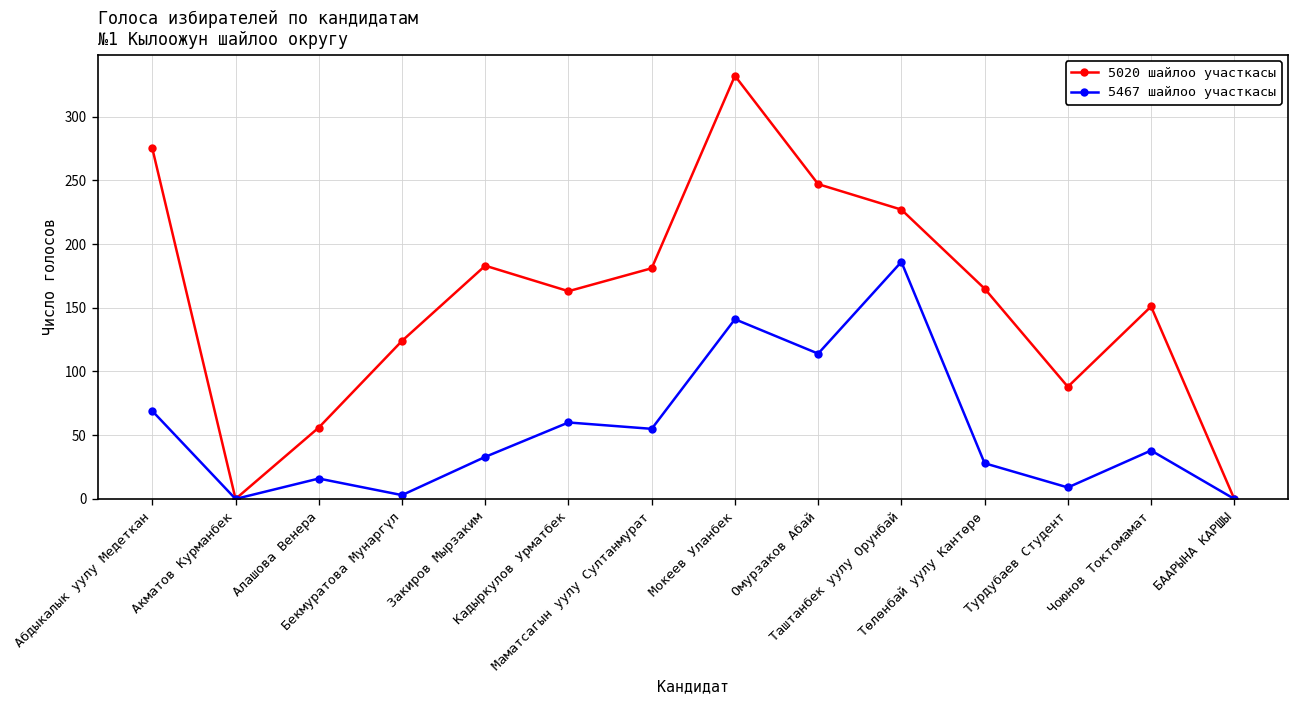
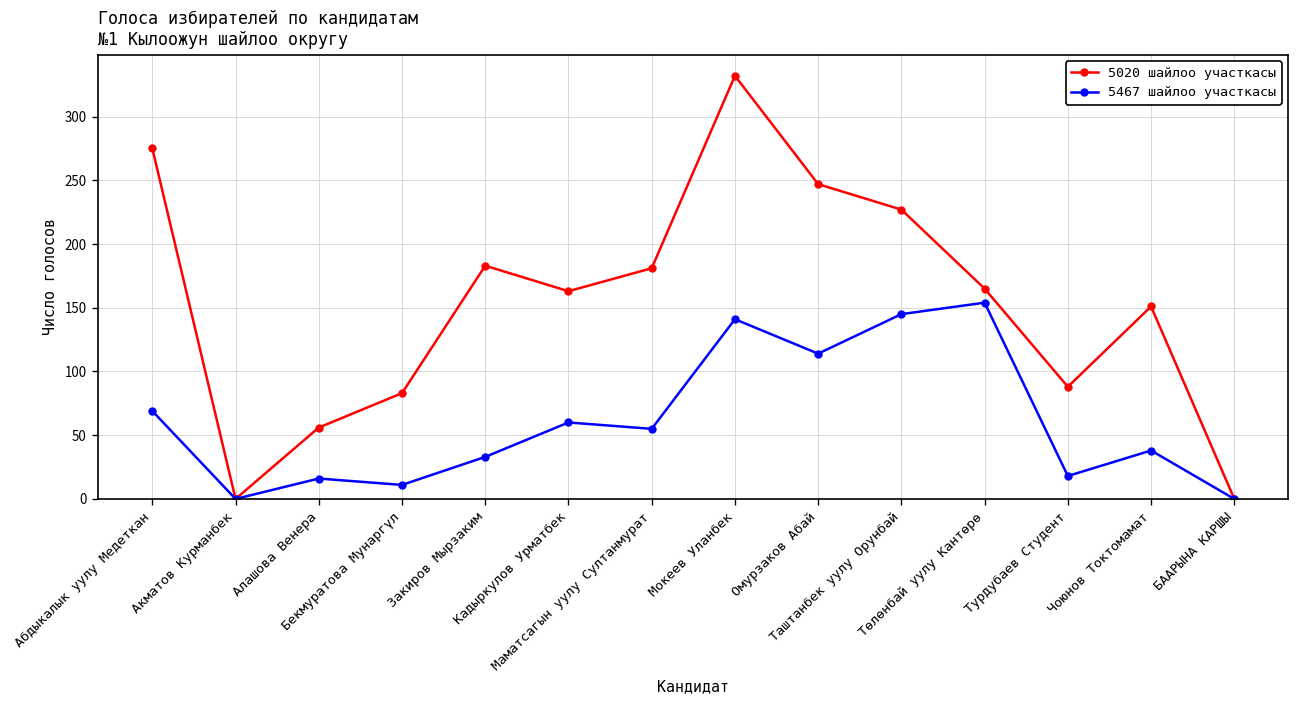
  {
    "5020 шайлоо участкасы": {
      "Абдыкалык уулу Медеткан": 275,
      "Алашова Венера": 56,
-     "Бекмуратова Мунаргүл": 124,
+     "Бекмуратова Мунаргүл": 83,
      "Закиров Мырзаким": 183,
      "Кадыркулов Урматбек": 163,
      "Маматсагын уулу Султанмурат": 181,
      "Мокеев Уланбек": 332,
      "Омурзаков Абай": 247,
      "Таштанбек уулу Орунбай": 227,
      "Төлөнбай уулу Кантөрө": 165,
      "Турдубаев Студент": 88,
      "Чоюнов Токтомамат": 151
    },
    "5467 шайлоо участкасы": {
      "Абдыкалык уулу Медеткан": 69,
      "Алашова Венера": 16,
-     "Бекмуратова Мунаргүл": 3,
+     "Бекмуратова Мунаргүл": 11,
      "Закиров Мырзаким": 33,
      "Кадыркулов Урматбек": 60,
      "Маматсагын уулу Султанмурат": 55,
      "Мокеев Уланбек": 141,
      "Омурзаков Абай": 114,
-     "Таштанбек уулу Орунбай": 186,
-     "Төлөнбай уулу Кантөрө": 28,
-     "Турдубаев Студент": 9,
+     "Таштанбек уулу Орунбай": 145,
+     "Төлөнбай уулу Кантөрө": 154,
+     "Турдубаев Студент": 18,
      "Чоюнов Токтомамат": 38
    }
  }
